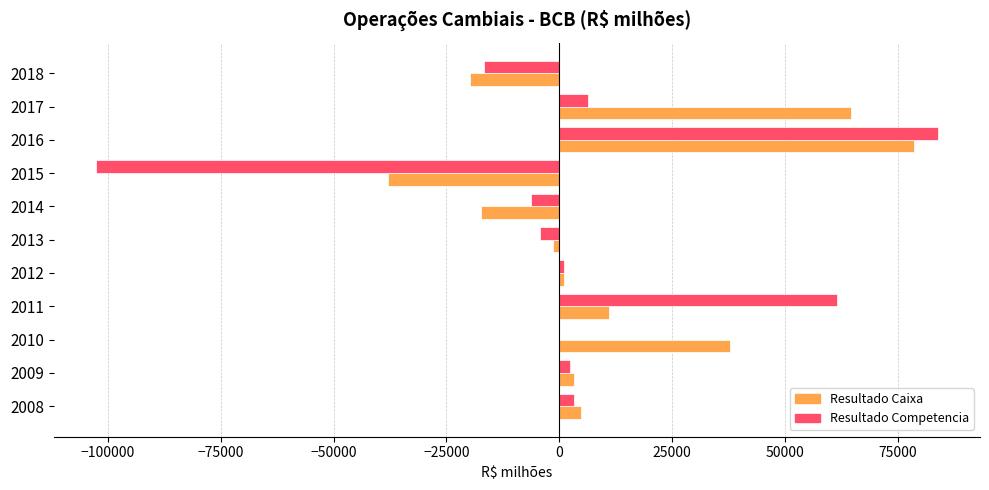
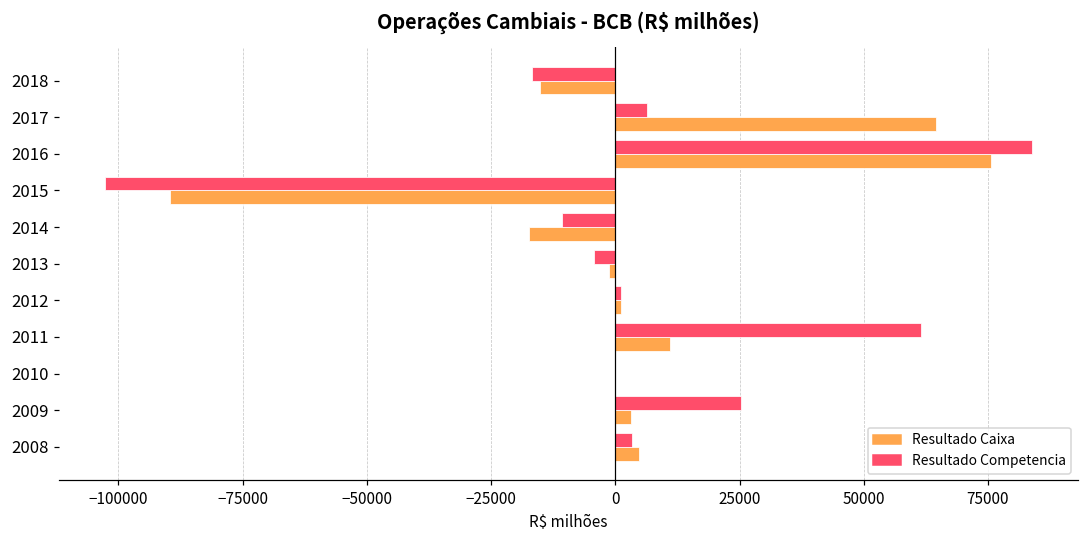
  {
    "Resultado Caixa": {
-     "2018": -20000,
+     "2018": -15000,
      "2017": 65000,
-     "2016": 78000,
-     "2015": -38000,
+     "2016": 76000,
+     "2015": -90000,
      "2014": -17000,
      "2013": -1000,
      "2012": 1000,
      "2011": 11000,
-     "2010": 38000,
+     "2010": 0,
      "2009": 3000,
      "2008": 5000
    },
    "Resultado Competencia": {
      "2018": -17000,
      "2017": 6000,
      "2016": 84000,
      "2015": -103000,
-     "2014": -6000,
+     "2014": -11000,
      "2013": -4000,
      "2012": 1000,
      "2011": 62000,
      "2010": 0,
-     "2009": 2000,
+     "2009": 25000,
      "2008": 3000
    }
  }
